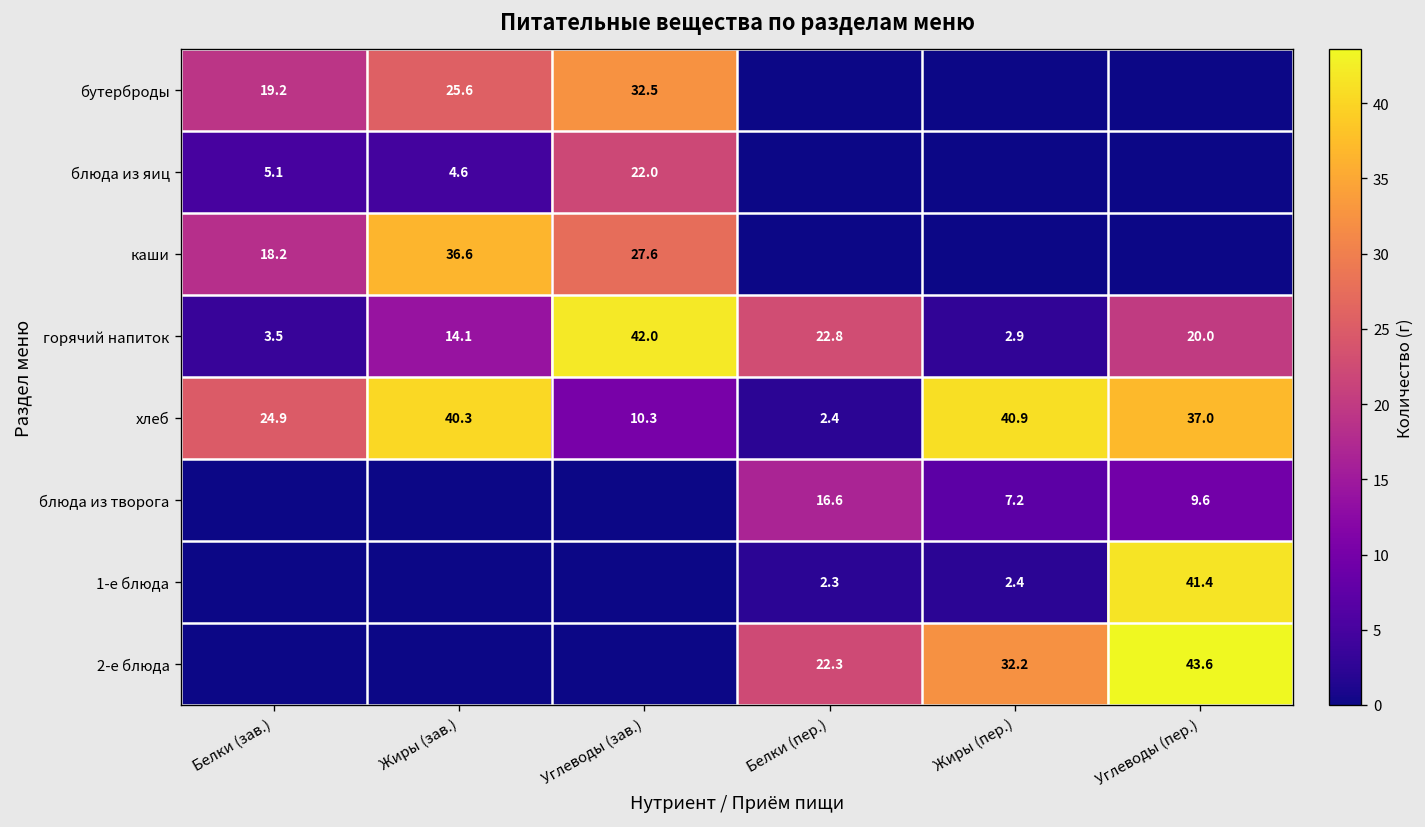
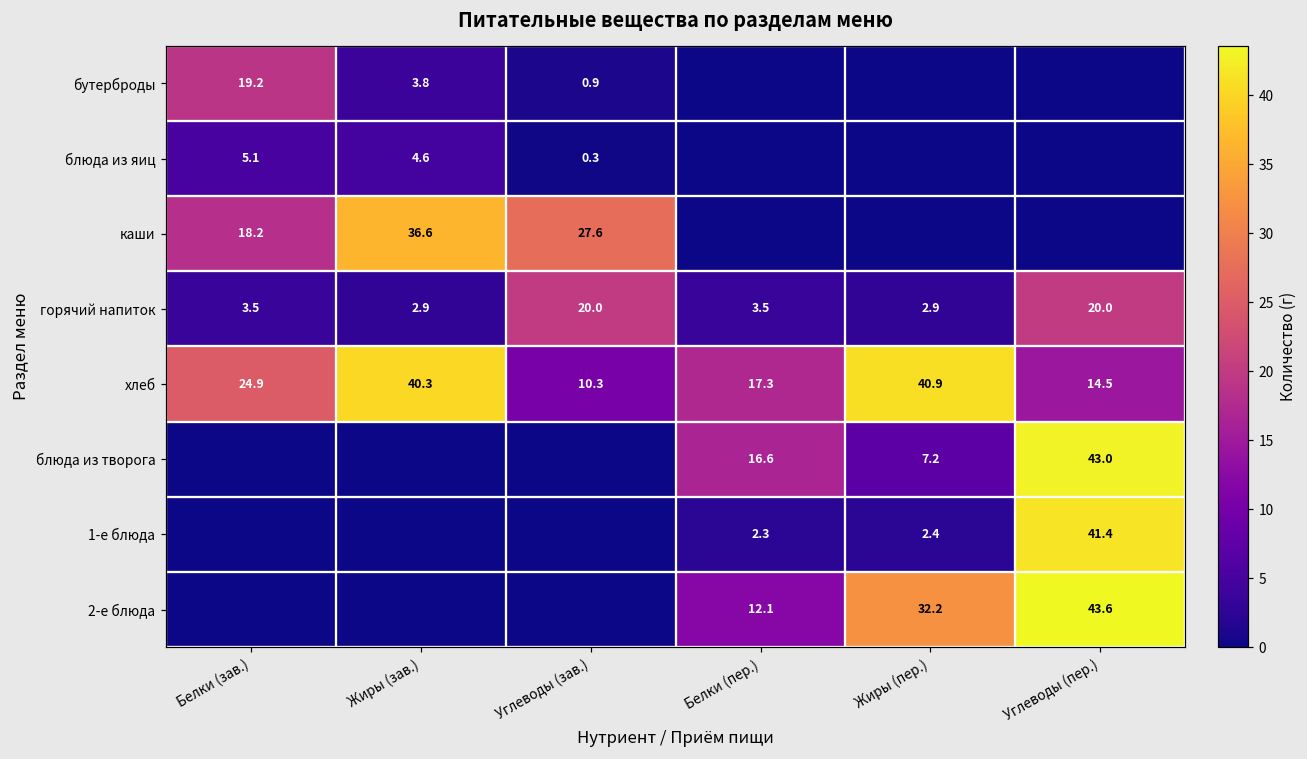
  {
    "бутерброды": {
      "Белки (зав.)": 19.2,
-     "Жиры (зав.)": 25.6,
-     "Углеводы (зав.)": 32.5
+     "Жиры (зав.)": 3.8,
+     "Углеводы (зав.)": 0.9
    },
    "блюда из яиц": {
      "Белки (зав.)": 5.1,
      "Жиры (зав.)": 4.6,
-     "Углеводы (зав.)": 22.0
+     "Углеводы (зав.)": 0.3
    },
    "каши": {
      "Белки (зав.)": 18.2,
      "Жиры (зав.)": 36.6,
      "Углеводы (зав.)": 27.6
    },
    "горячий напиток": {
      "Белки (зав.)": 3.5,
-     "Жиры (зав.)": 14.1,
-     "Углеводы (зав.)": 42.0,
-     "Белки (пер.)": 22.8,
+     "Жиры (зав.)": 2.9,
+     "Углеводы (зав.)": 20.0,
+     "Белки (пер.)": 3.5,
      "Жиры (пер.)": 2.9,
      "Углеводы (пер.)": 20.0
    },
    "хлеб": {
      "Белки (зав.)": 24.9,
      "Жиры (зав.)": 40.3,
      "Углеводы (зав.)": 10.3,
-     "Белки (пер.)": 2.4,
+     "Белки (пер.)": 17.3,
      "Жиры (пер.)": 40.9,
-     "Углеводы (пер.)": 37.0
+     "Углеводы (пер.)": 14.5
    },
    "блюда из творога": {
      "Белки (пер.)": 16.6,
      "Жиры (пер.)": 7.2,
-     "Углеводы (пер.)": 9.6
+     "Углеводы (пер.)": 43.0
    },
    "1-е блюда": {
      "Белки (пер.)": 2.3,
      "Жиры (пер.)": 2.4,
      "Углеводы (пер.)": 41.4
    },
    "2-е блюда": {
-     "Белки (пер.)": 22.3,
+     "Белки (пер.)": 12.1,
      "Жиры (пер.)": 32.2,
      "Углеводы (пер.)": 43.6
    }
  }
